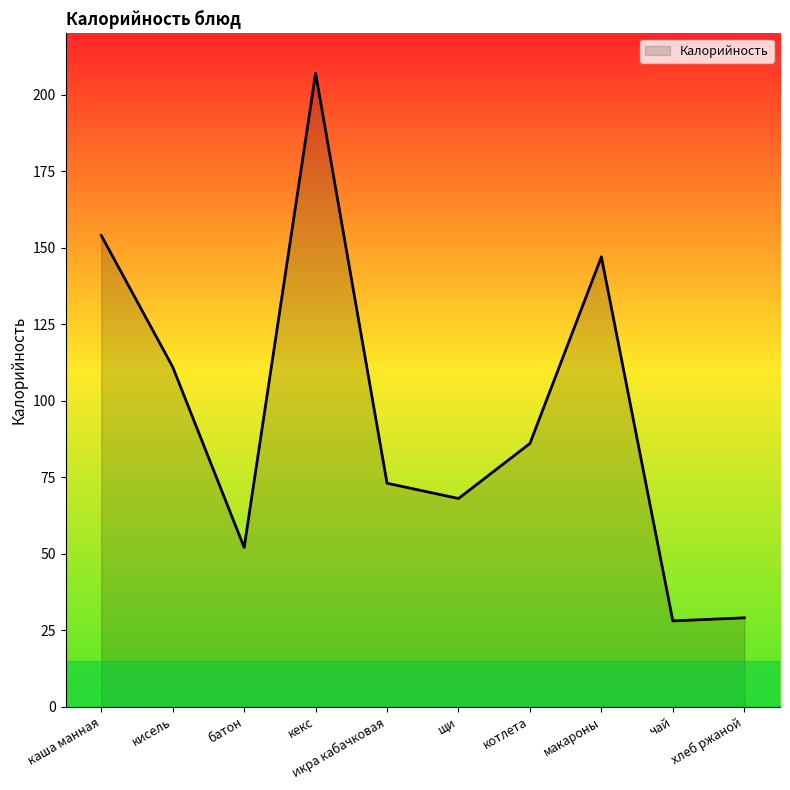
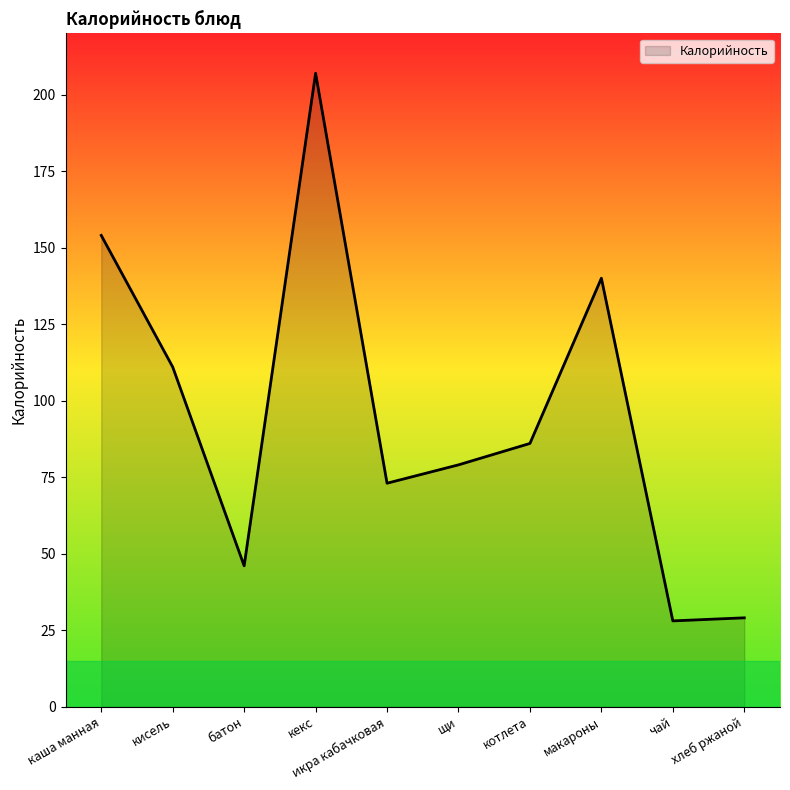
  {
    "каша манная": 154,
    "кисель": 111,
-   "батон": 52,
+   "батон": 46,
    "кекс": 207,
    "икра кабачковая": 73,
-   "щи": 68,
+   "щи": 79,
    "котлета": 86,
-   "макароны": 147,
+   "макароны": 140,
    "чай": 28,
    "хлеб ржаной": 29
  }
